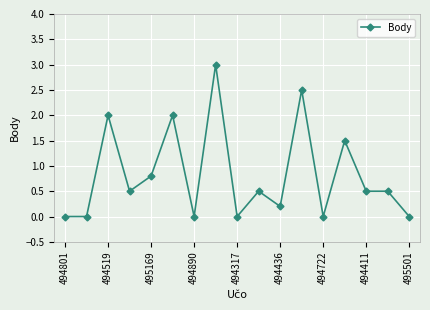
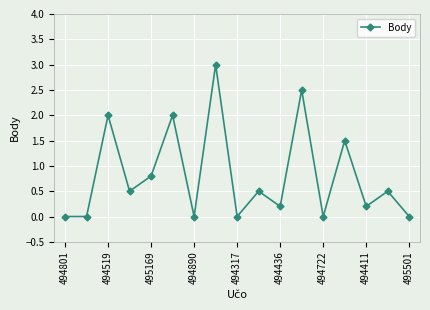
  {
    "494801": 0.0,
    "494519": 2.0,
    "495169": 0.8,
    "494890": 0.0,
    "494317": 0.0,
    "494436": 0.2,
    "494722": 0.0,
-   "494411": 0.5,
+   "494411": 0.2,
    "495501": 0.0
  }
